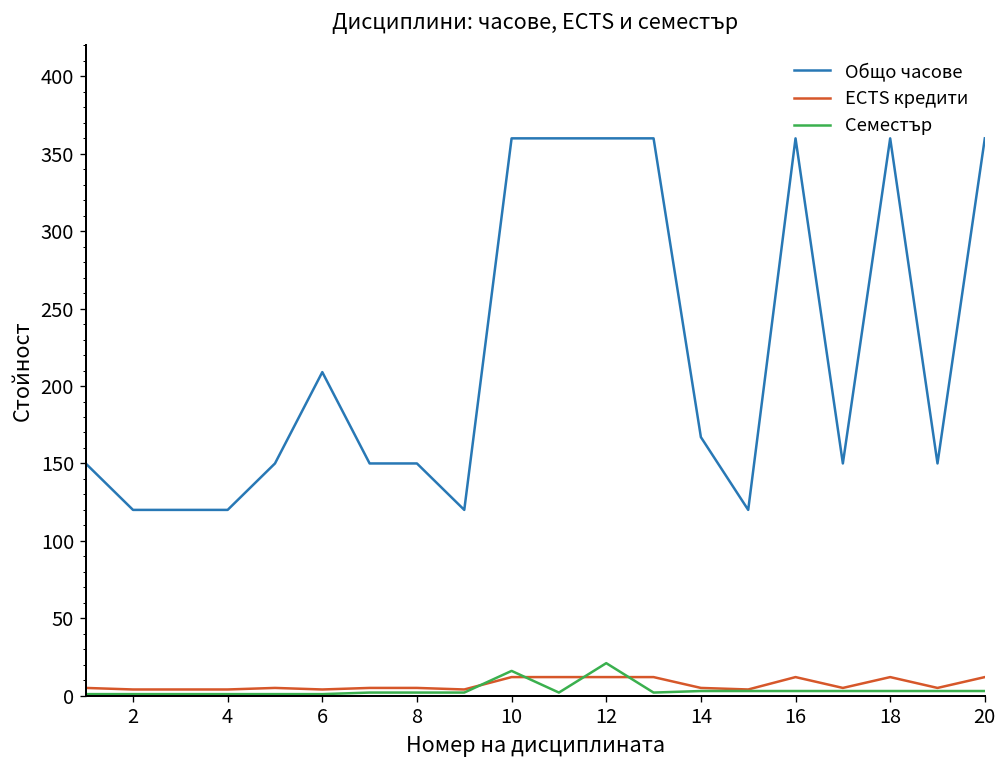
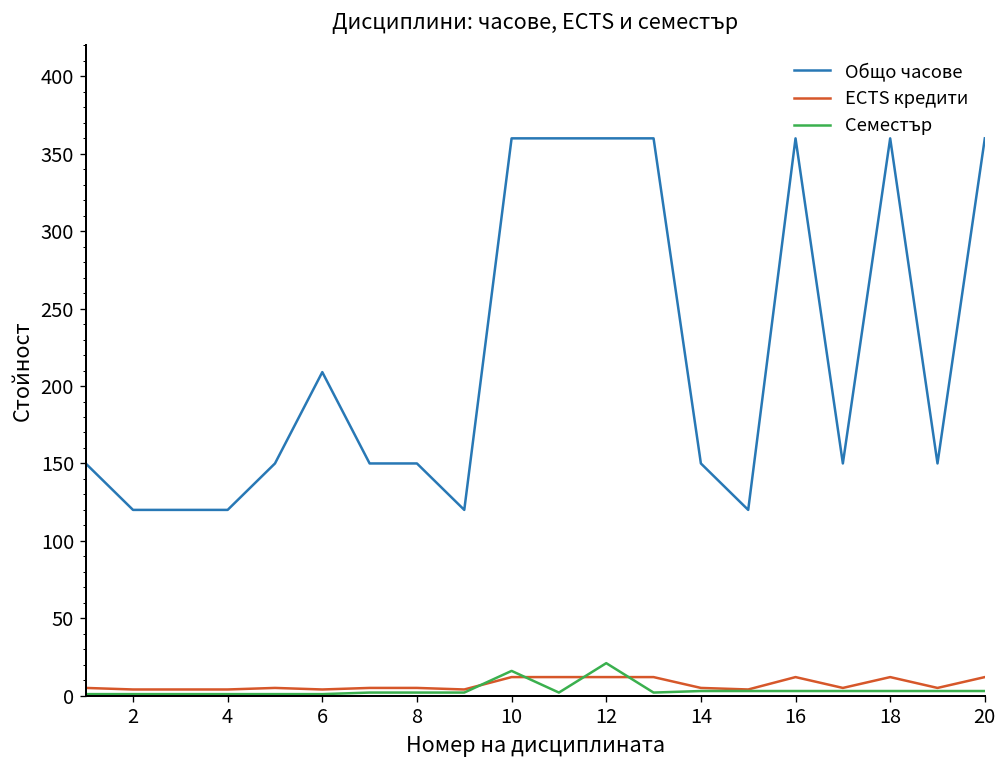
  {
    "Общо часове": {
      "2": 120,
      "4": 120,
      "6": 209,
      "8": 150,
      "10": 360,
      "12": 360,
-     "14": 167,
+     "14": 150,
      "16": 360,
      "18": 360,
      "20": 360
    },
    "ECTS кредити": {
      "2": 4,
      "4": 4,
      "6": 4,
      "8": 5,
      "10": 12,
      "12": 12,
      "14": 5,
      "16": 12,
      "18": 12,
      "20": 12
    },
    "Семестър": {
      "2": 1,
      "4": 1,
      "6": 1,
      "8": 2,
      "10": 16,
      "12": 21,
      "14": 3,
      "16": 3,
      "18": 3,
      "20": 3
    }
  }
